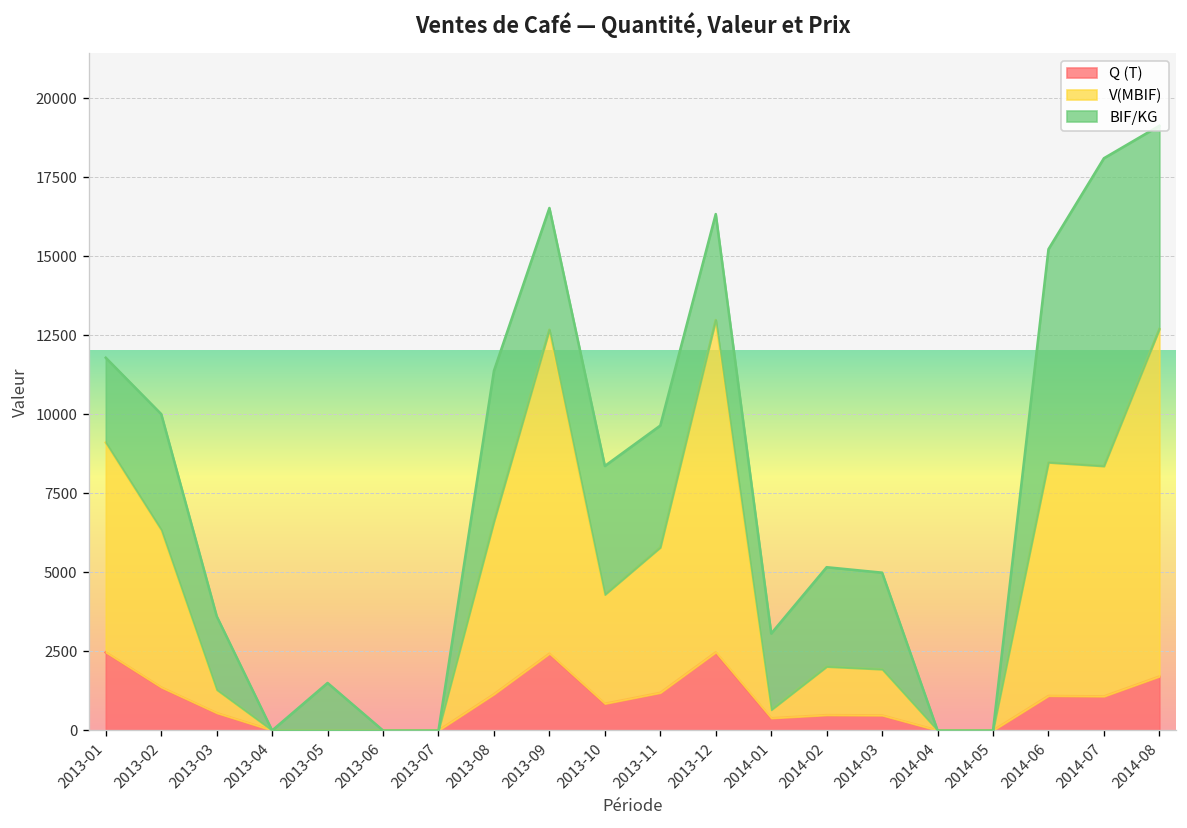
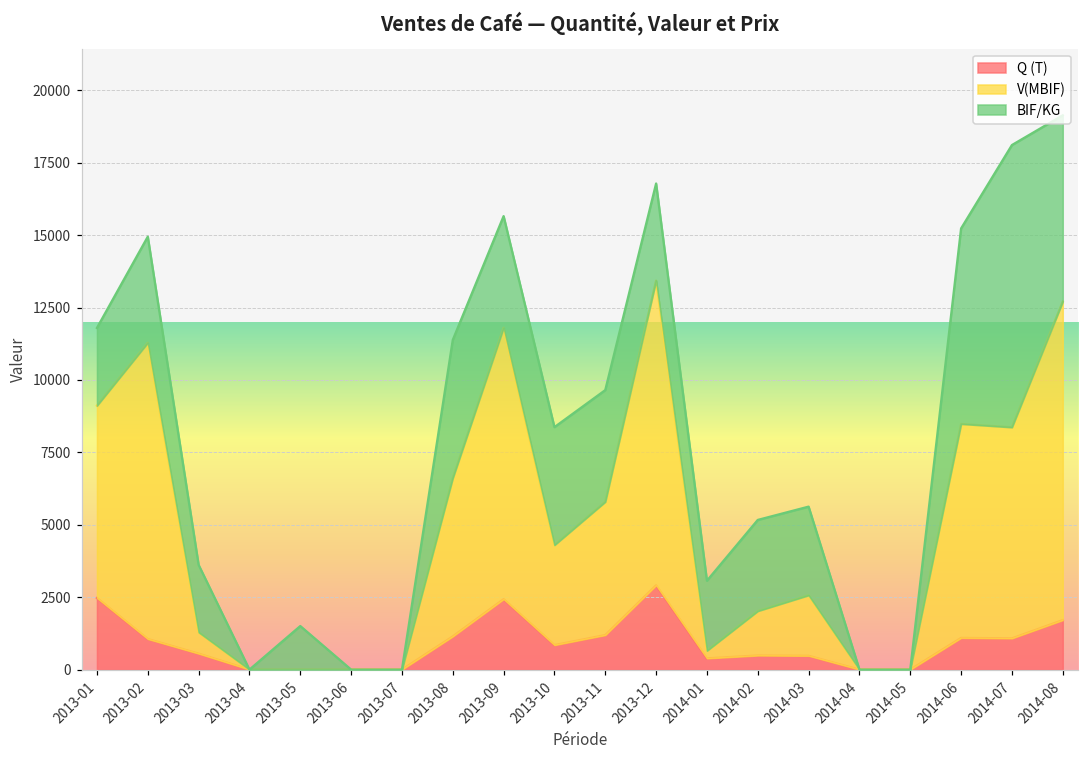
  {
    "Q (T)": {
      "2013-01": 2500,
-     "2013-02": 1400,
+     "2013-02": 1100,
      "2013-03": 600,
      "2013-08": 1100,
      "2013-09": 2400,
      "2013-10": 800,
      "2013-11": 1200,
-     "2013-12": 2500,
+     "2013-12": 2900,
      "2014-01": 400,
      "2014-02": 500,
      "2014-03": 500,
      "2014-06": 1100,
      "2014-07": 1100,
      "2014-08": 1700
    },
    "V(MBIF)": {
      "2013-01": 6600,
-     "2013-02": 5000,
+     "2013-02": 10200,
      "2013-03": 700,
      "2013-08": 5500,
-     "2013-09": 10200,
+     "2013-09": 9400,
      "2013-10": 3500,
      "2013-11": 4600,
      "2013-12": 10500,
      "2014-01": 300,
      "2014-02": 1500,
-     "2014-03": 1500,
+     "2014-03": 2100,
      "2014-06": 7400,
      "2014-07": 7300,
      "2014-08": 11000
    },
    "BIF/KG": {
      "2013-01": 2700,
      "2013-02": 3700,
      "2013-03": 2300,
      "2013-05": 1500,
      "2013-08": 4800,
      "2013-09": 3900,
      "2013-10": 4100,
      "2013-11": 3900,
      "2013-12": 3400,
      "2014-01": 2400,
      "2014-02": 3100,
      "2014-03": 3100,
      "2014-06": 6700,
      "2014-07": 9700
    }
  }
